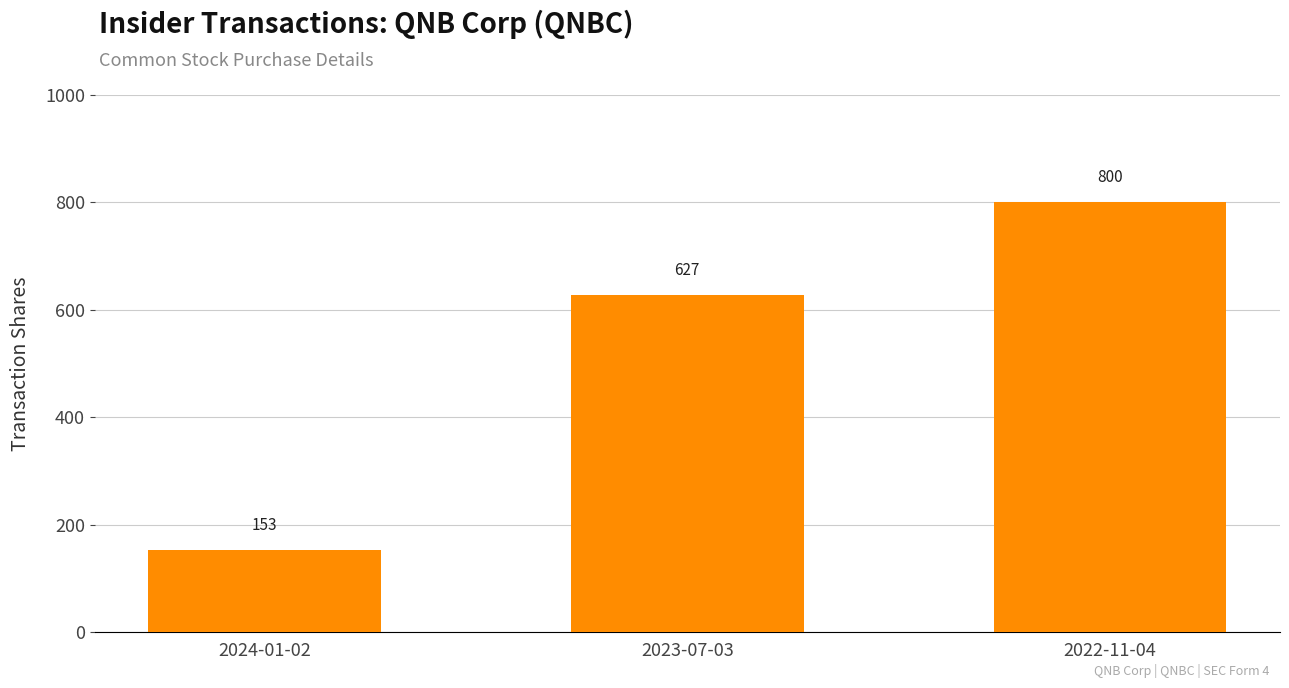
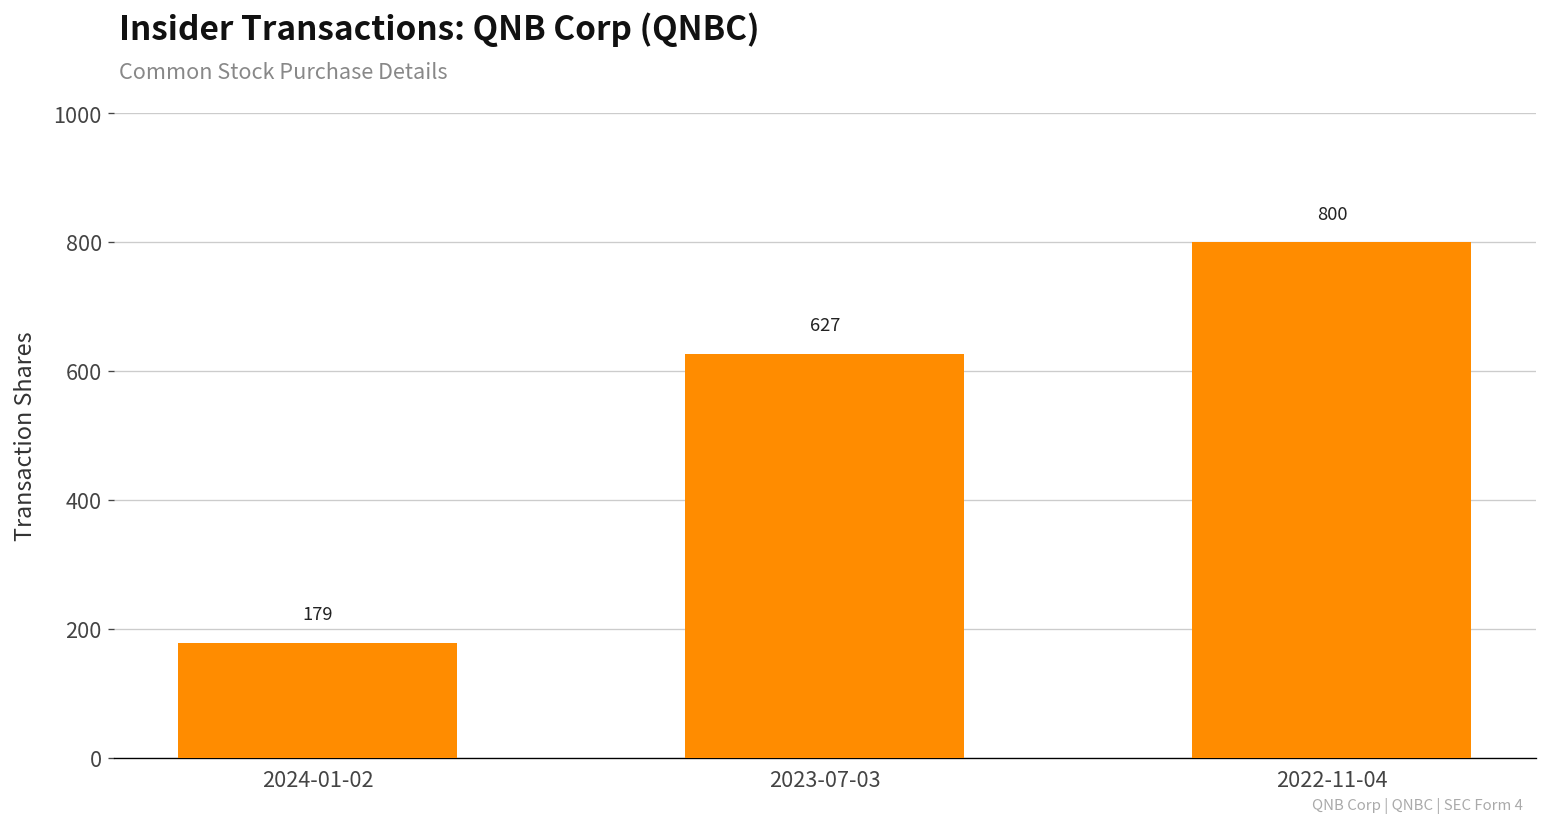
  {
-   "2024-01-02": 153,
+   "2024-01-02": 179,
    "2023-07-03": 627,
    "2022-11-04": 800
  }
